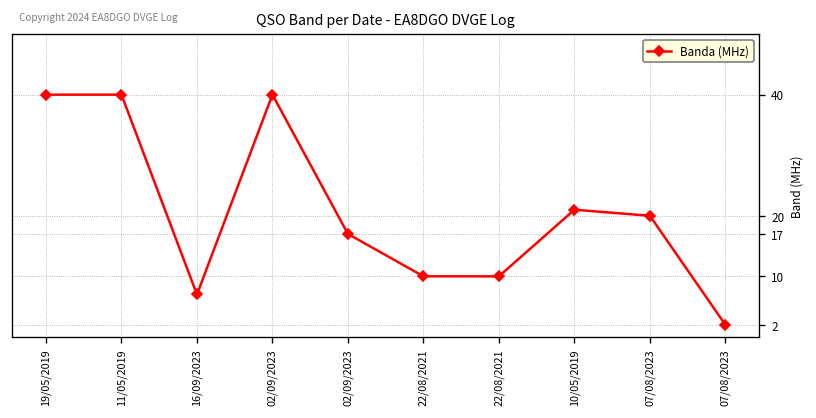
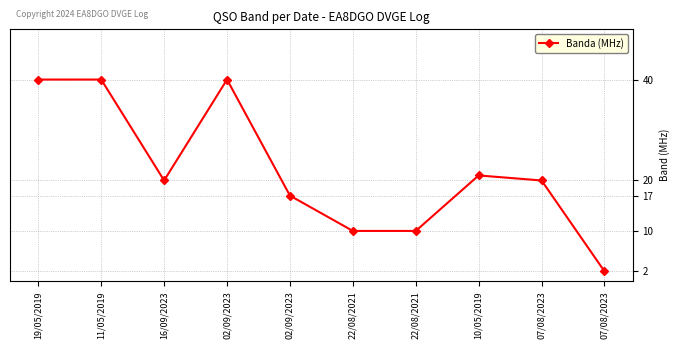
  {
    "19/05/2019": 40,
    "11/05/2019": 40,
-   "16/09/2023": 7,
+   "16/09/2023": 20,
    "10/05/2019": 21
  }
